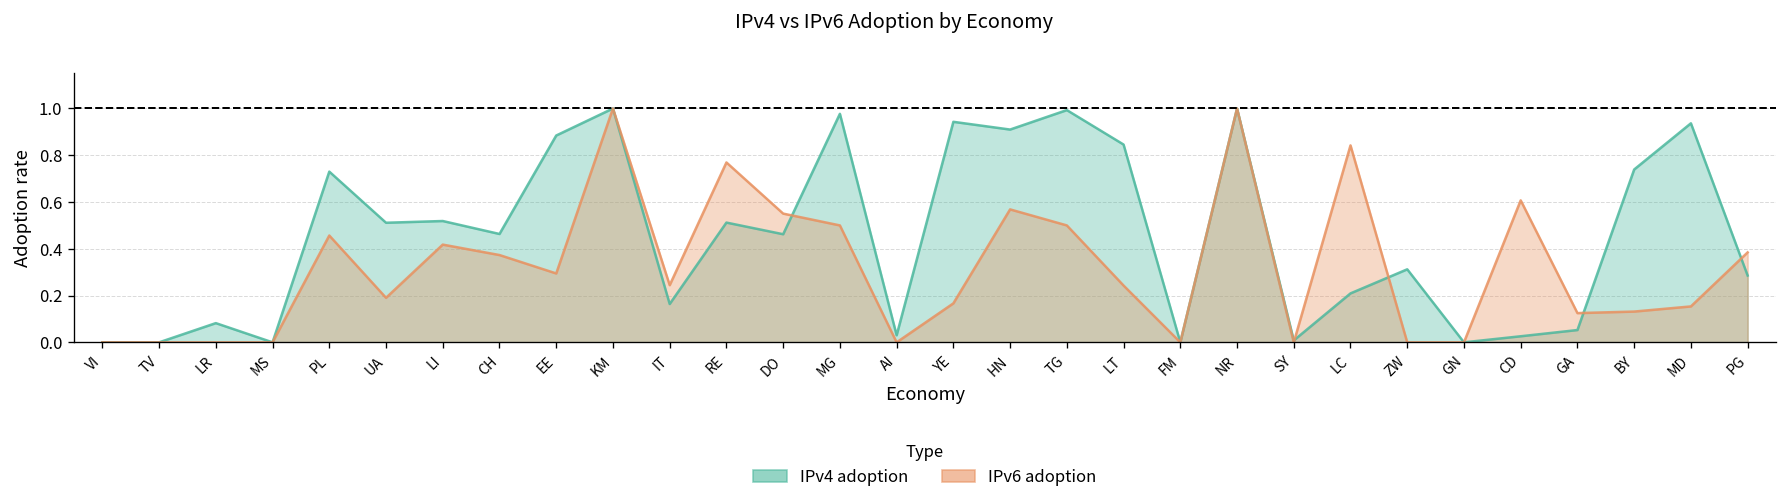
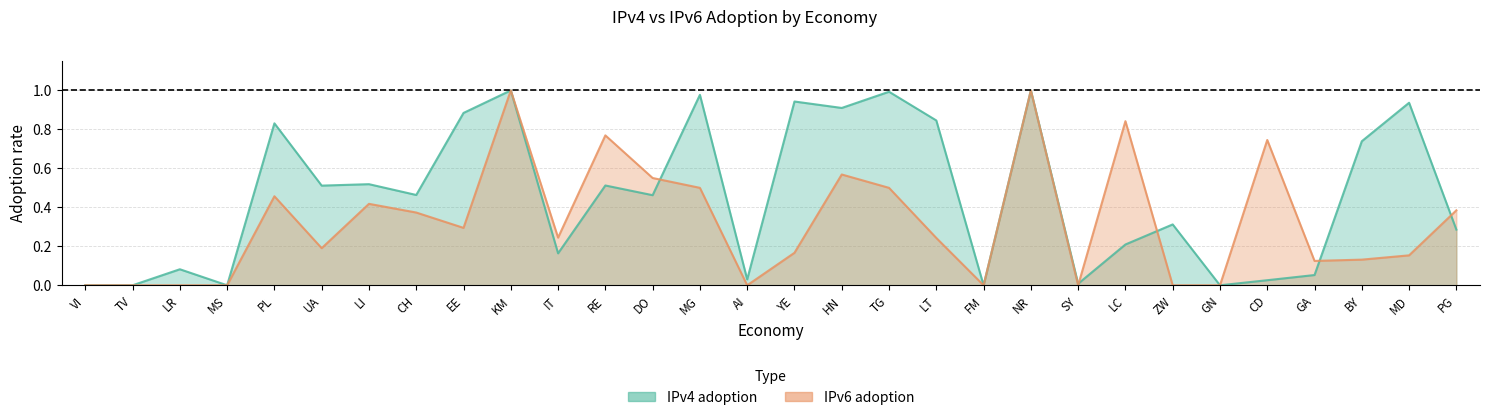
  {
    "IPv4 adoption": {
      "LR": 0.08,
-     "PL": 0.73,
+     "PL": 0.83,
      "UA": 0.51,
      "LI": 0.52,
      "CH": 0.46,
      "EE": 0.88,
      "IT": 0.16,
      "RE": 0.51,
      "DO": 0.46,
      "MG": 0.98,
      "AI": 0.03,
      "YE": 0.94,
      "HN": 0.91,
      "TG": 0.99,
      "LT": 0.85,
      "LC": 0.21,
      "ZW": 0.31,
      "CD": 0.03,
      "GA": 0.05,
      "BY": 0.74,
      "MD": 0.94,
      "PG": 0.29
    },
    "IPv6 adoption": {
      "LR": 0.00,
      "PL": 0.46,
      "UA": 0.19,
      "LI": 0.42,
      "CH": 0.37,
      "EE": 0.29,
      "IT": 0.24,
      "RE": 0.77,
      "DO": 0.55,
      "MG": 0.50,
      "AI": 0.00,
      "YE": 0.17,
      "HN": 0.57,
      "TG": 0.50,
      "LT": 0.24,
      "LC": 0.84,
      "ZW": 0.00,
-     "CD": 0.61,
+     "CD": 0.75,
      "GA": 0.13,
      "BY": 0.13,
      "MD": 0.15,
      "PG": 0.38
    }
  }
